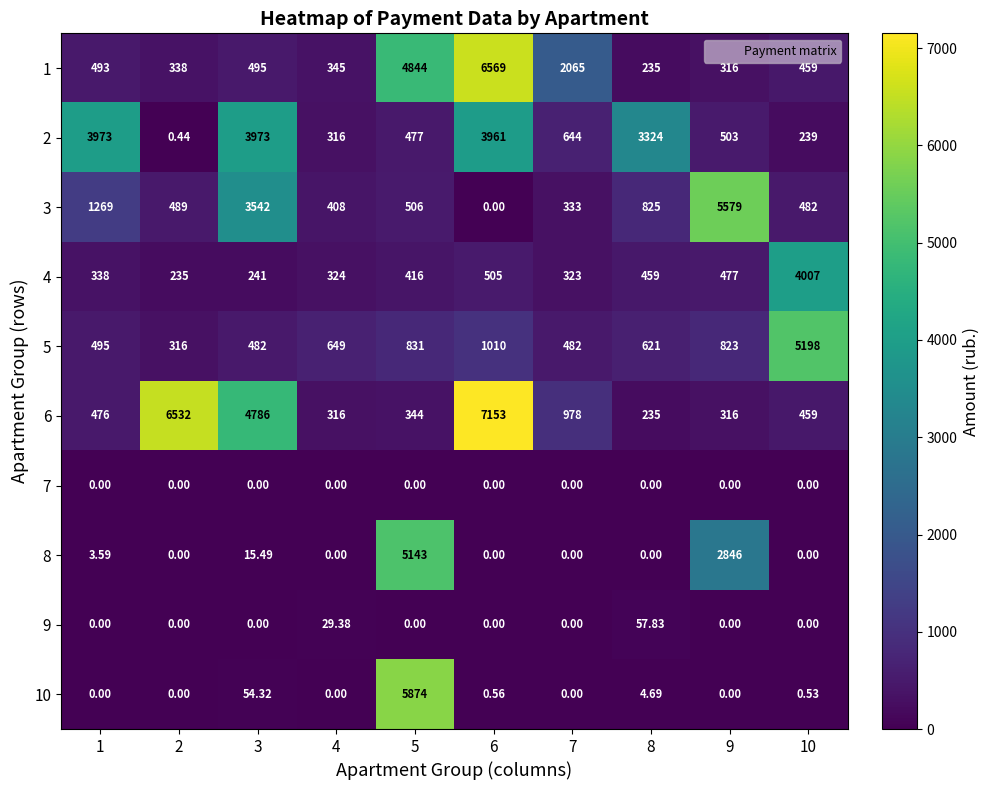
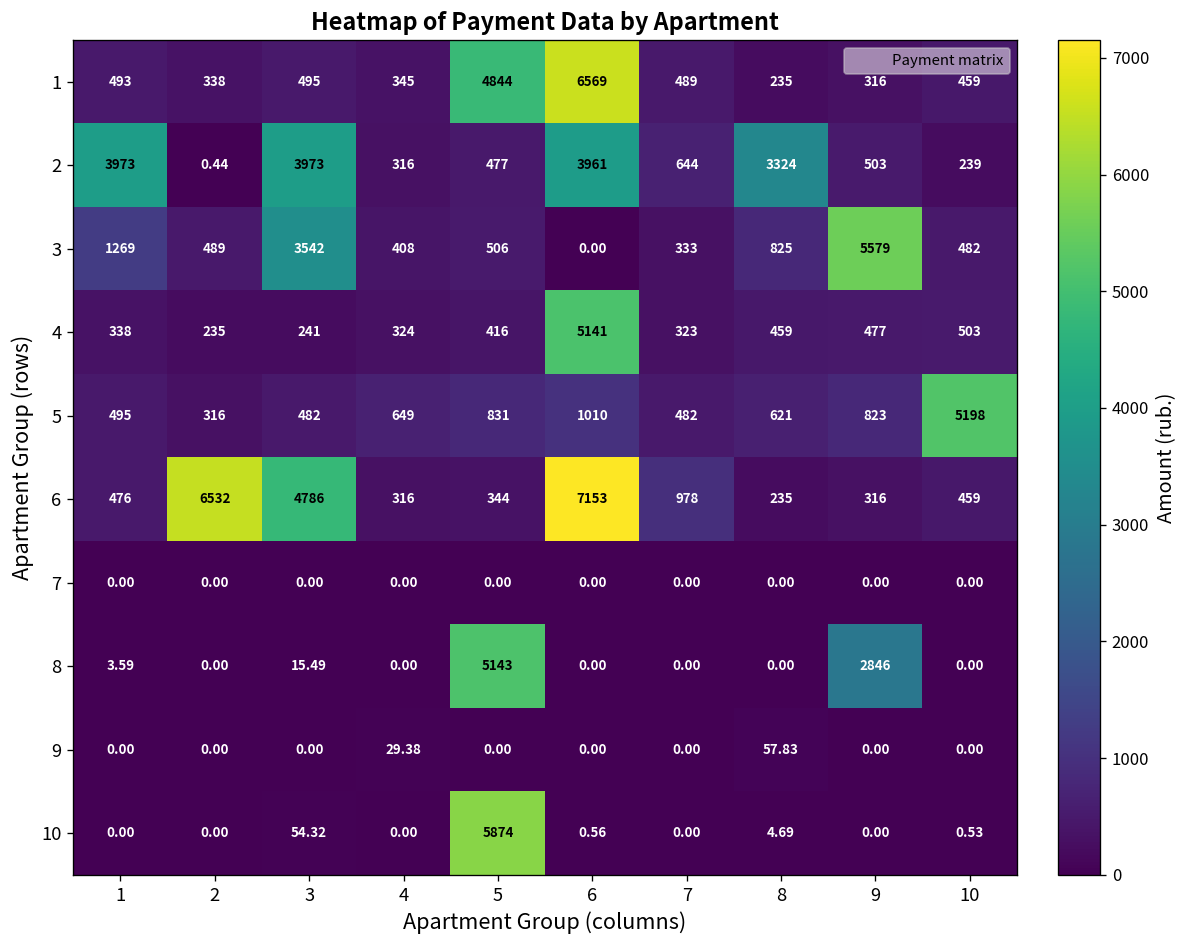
  {
    "1": {
      "1": 493,
      "2": 338,
      "3": 495,
      "4": 345,
      "5": 4844,
      "6": 6569,
-     "7": 2065,
+     "7": 489,
      "8": 235
    },
    "2": {
      "1": 3973,
      "2": 0.44,
      "3": 3973,
      "4": 316,
      "5": 477,
      "6": 3961,
      "7": 644,
      "8": 3324,
      "9": 503,
      "10": 239
    },
    "3": {
      "1": 1269,
      "2": 489,
      "3": 3542,
      "4": 408,
      "5": 506,
      "6": 0.00,
      "7": 333,
      "8": 825,
      "9": 5579,
      "10": 482
    },
    "4": {
      "1": 338,
      "2": 235,
      "3": 241,
      "4": 324,
      "5": 416,
-     "6": 505,
+     "6": 5141,
      "7": 323,
      "8": 459,
      "9": 477,
-     "10": 4007
+     "10": 503
    },
    "5": {
      "1": 495,
      "2": 316,
      "3": 482,
      "4": 649,
      "5": 831,
      "6": 1010,
      "7": 482,
      "8": 621,
      "9": 823,
      "10": 5198
    },
    "6": {
      "1": 476,
      "2": 6532,
      "3": 4786,
      "4": 316,
      "5": 344,
      "6": 7153,
      "7": 978,
      "8": 235,
      "9": 316,
      "10": 459
    },
    "7": {
      "1": 0.00,
      "2": 0.00,
      "3": 0.00,
      "4": 0.00,
      "5": 0.00,
      "6": 0.00,
      "7": 0.00,
      "8": 0.00,
      "9": 0.00,
      "10": 0.00
    },
    "8": {
      "1": 3.59,
      "2": 0.00,
      "3": 15.49,
      "4": 0.00,
      "5": 5143,
      "6": 0.00,
      "7": 0.00,
      "8": 0.00,
      "9": 2846,
      "10": 0.00
    },
    "9": {
      "1": 0.00,
      "2": 0.00,
      "3": 0.00,
      "4": 29.38,
      "5": 0.00,
      "6": 0.00,
      "7": 0.00,
      "8": 57.83,
      "9": 0.00,
      "10": 0.00
    },
    "10": {
      "1": 0.00,
      "2": 0.00,
      "3": 54.32,
      "4": 0.00,
      "5": 5874,
      "6": 0.56,
      "7": 0.00,
      "8": 4.69,
      "9": 0.00,
      "10": 0.53
    }
  }
